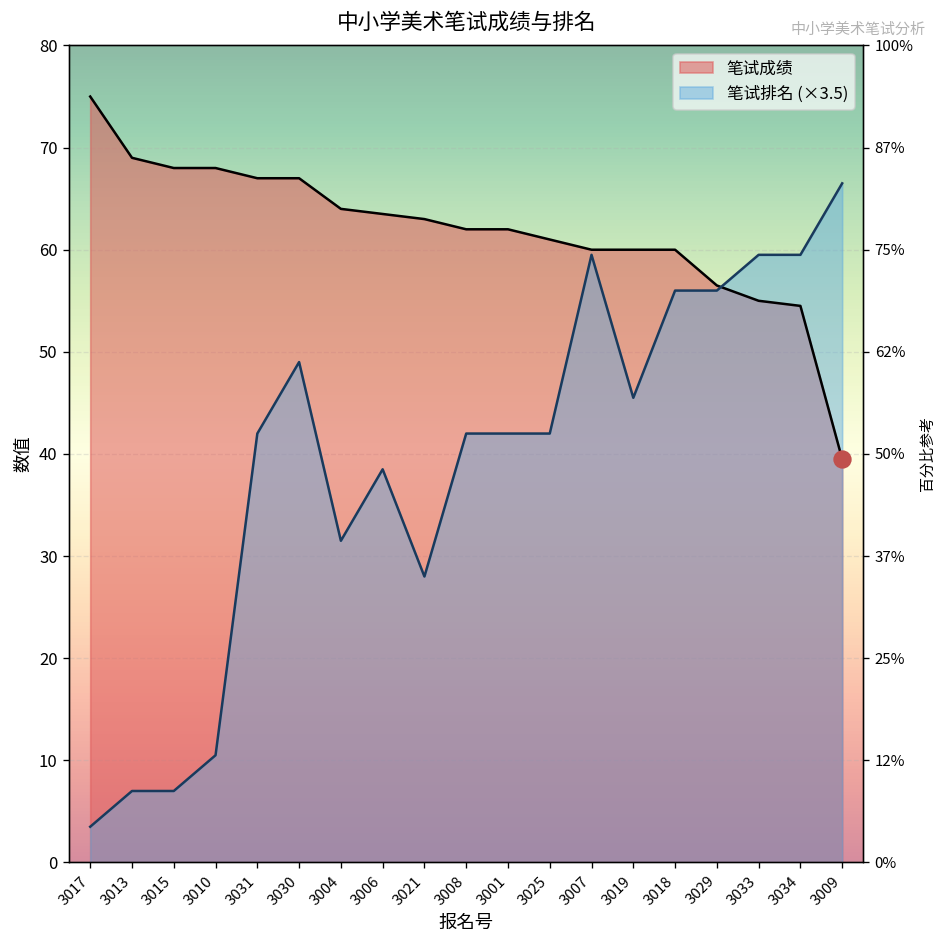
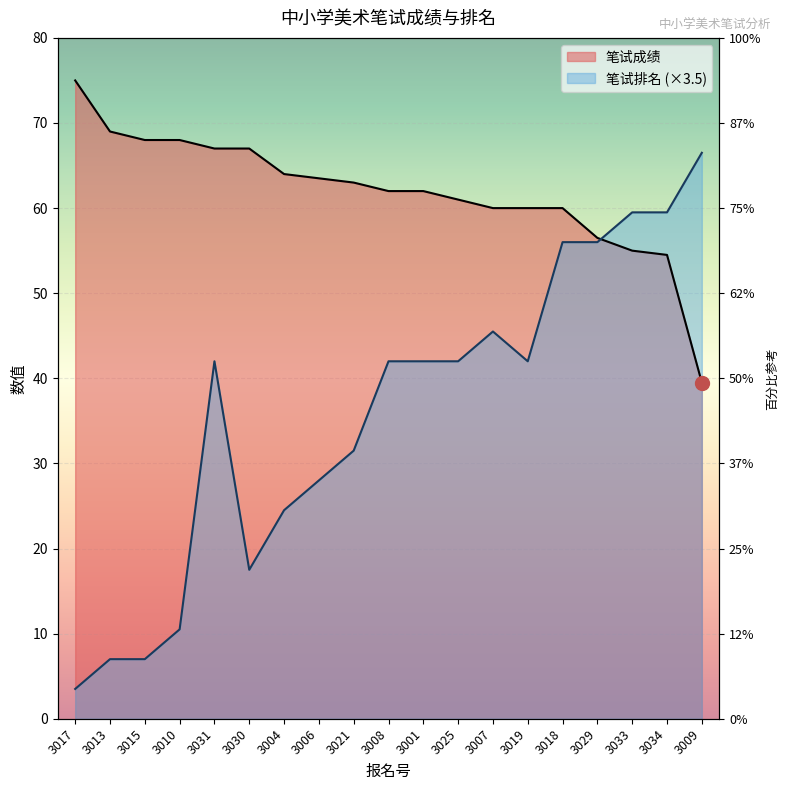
  {
    "笔试排名 (×3.5)": {
      "3017": 4,
      "3013": 7,
      "3015": 7,
      "3010": 11,
      "3031": 42,
-     "3030": 49,
-     "3004": 32,
-     "3006": 39,
-     "3021": 28,
+     "3030": 18,
+     "3004": 25,
+     "3006": 28,
+     "3021": 32,
      "3008": 42,
      "3001": 42,
      "3025": 42,
-     "3007": 60,
-     "3019": 46,
+     "3007": 46,
+     "3019": 42,
      "3018": 56,
      "3029": 56,
      "3033": 60,
      "3034": 60,
      "3009": 67
    }
  }
